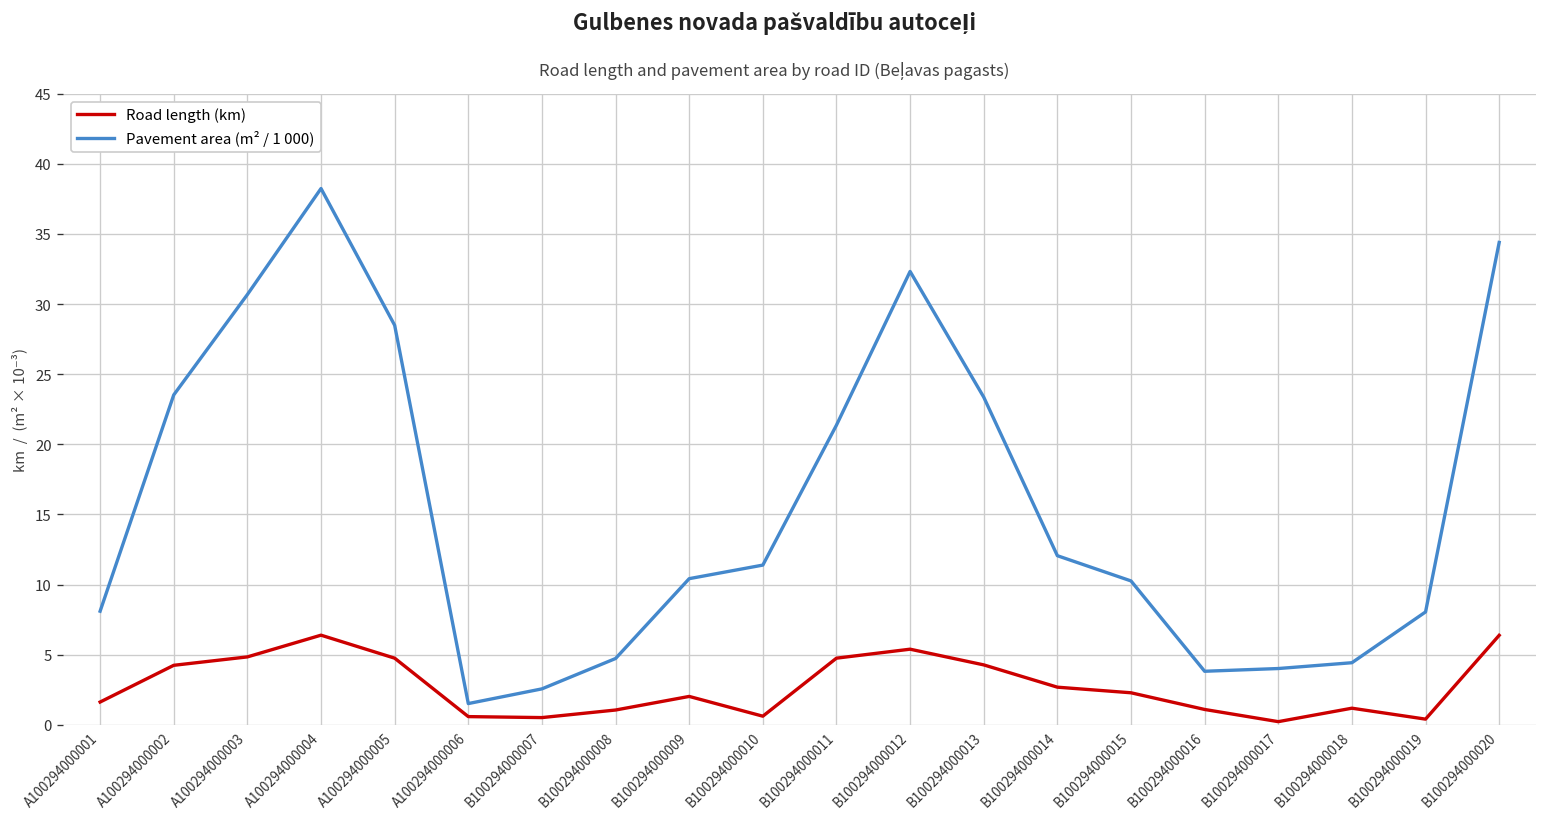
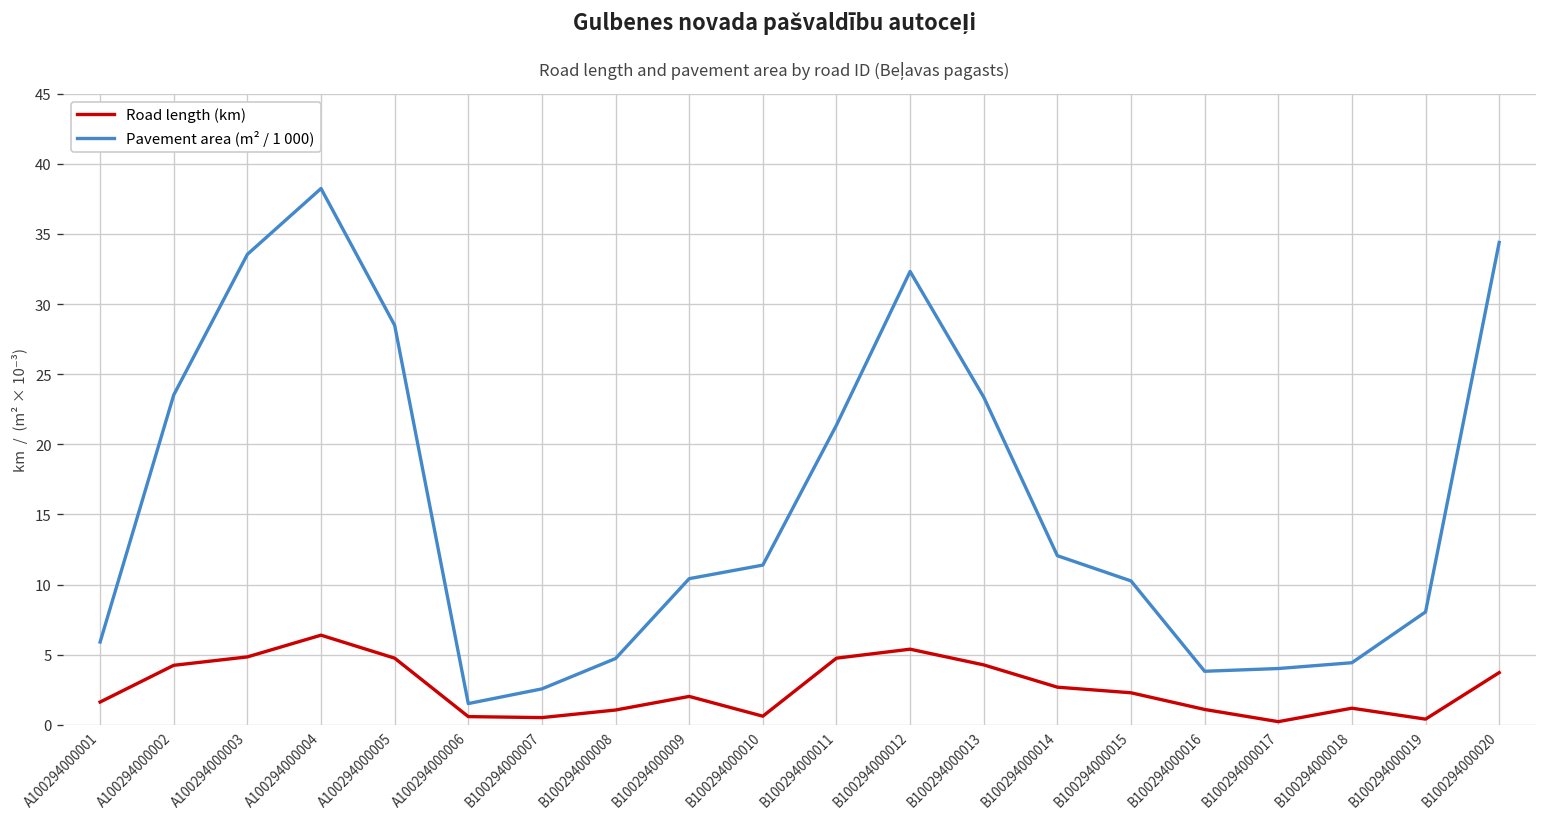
  {
    "Road length (km)": {
      "A100294000001": 1.6,
      "A100294000002": 4.2,
      "A100294000003": 4.8,
      "A100294000004": 6.4,
      "A100294000005": 4.8,
      "A100294000006": 0.6,
      "B100294000007": 0.5,
      "B100294000008": 1.1,
      "B100294000009": 2.0,
      "B100294000010": 0.6,
      "B100294000011": 4.8,
      "B100294000012": 5.4,
      "B100294000013": 4.3,
      "B100294000014": 2.7,
      "B100294000015": 2.3,
      "B100294000016": 1.1,
      "B100294000017": 0.2,
      "B100294000018": 1.2,
      "B100294000019": 0.4,
-     "B100294000020": 6.4
+     "B100294000020": 3.7
    },
    "Pavement area (m² / 1 000)": {
-     "A100294000001": 8.1,
+     "A100294000001": 5.9,
      "A100294000002": 23.5,
-     "A100294000003": 30.7,
+     "A100294000003": 33.6,
      "A100294000004": 38.3,
      "A100294000005": 28.5,
      "A100294000006": 1.5,
      "B100294000007": 2.6,
      "B100294000008": 4.7,
      "B100294000009": 10.4,
      "B100294000010": 11.4,
      "B100294000011": 21.4,
      "B100294000012": 32.3,
      "B100294000013": 23.4,
      "B100294000014": 12.1,
      "B100294000015": 10.3,
      "B100294000016": 3.8,
      "B100294000017": 4.0,
      "B100294000018": 4.4,
      "B100294000019": 8.0,
      "B100294000020": 34.4
    }
  }
